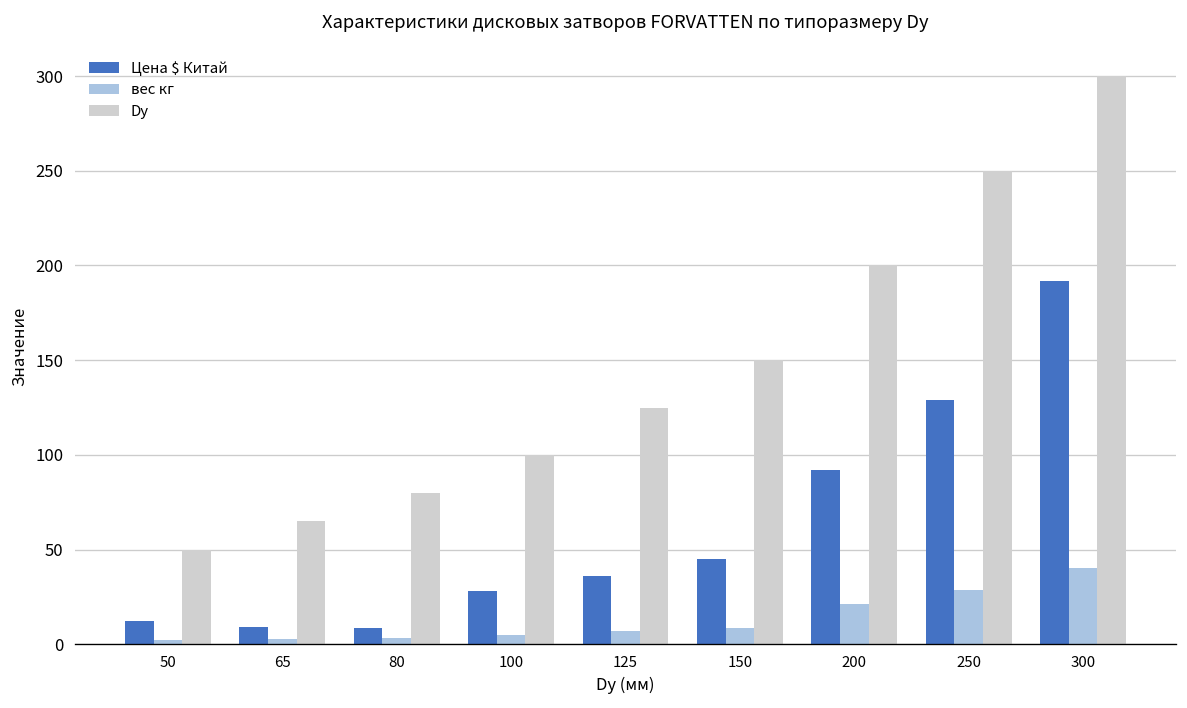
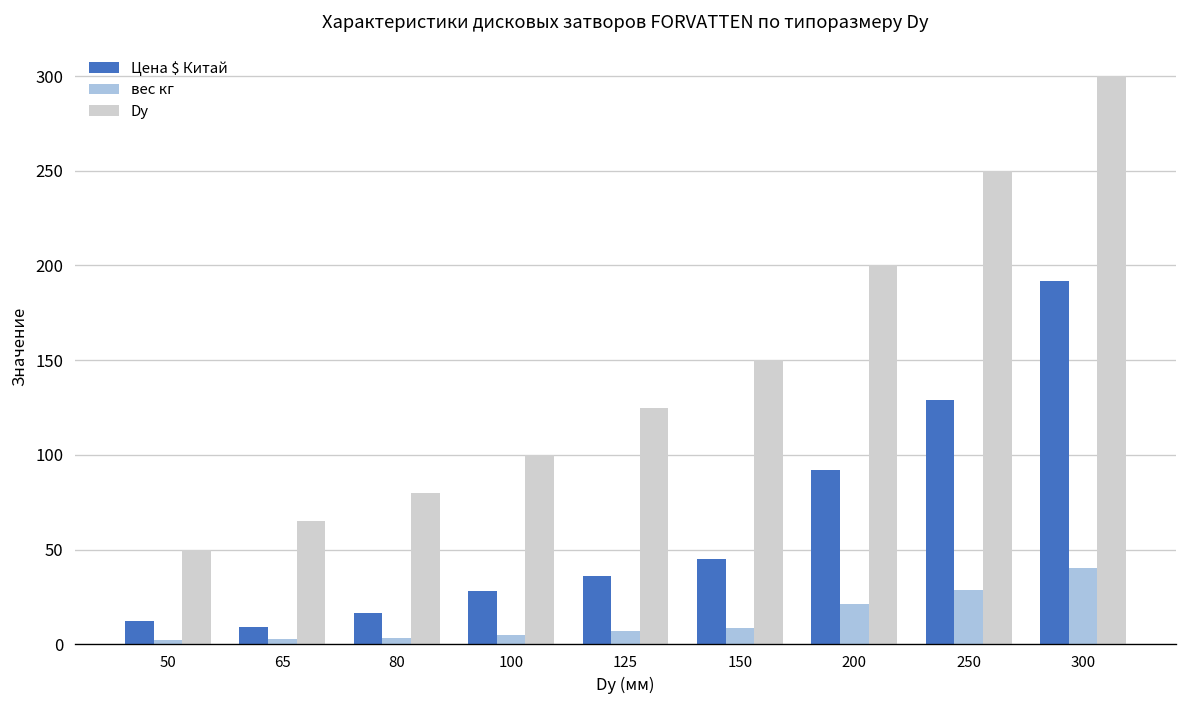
  {
    "Цена $ Китай": {
      "50": 12,
      "65": 9,
-     "80": 9,
+     "80": 17,
      "100": 28,
      "125": 36,
      "150": 45,
      "200": 92,
      "250": 129,
      "300": 192
    }
  }
